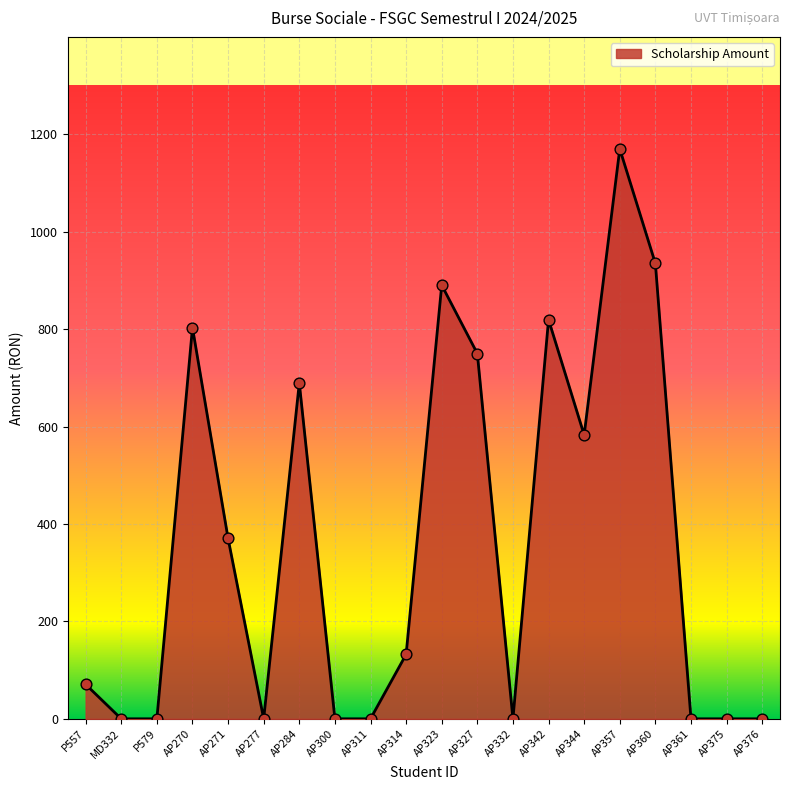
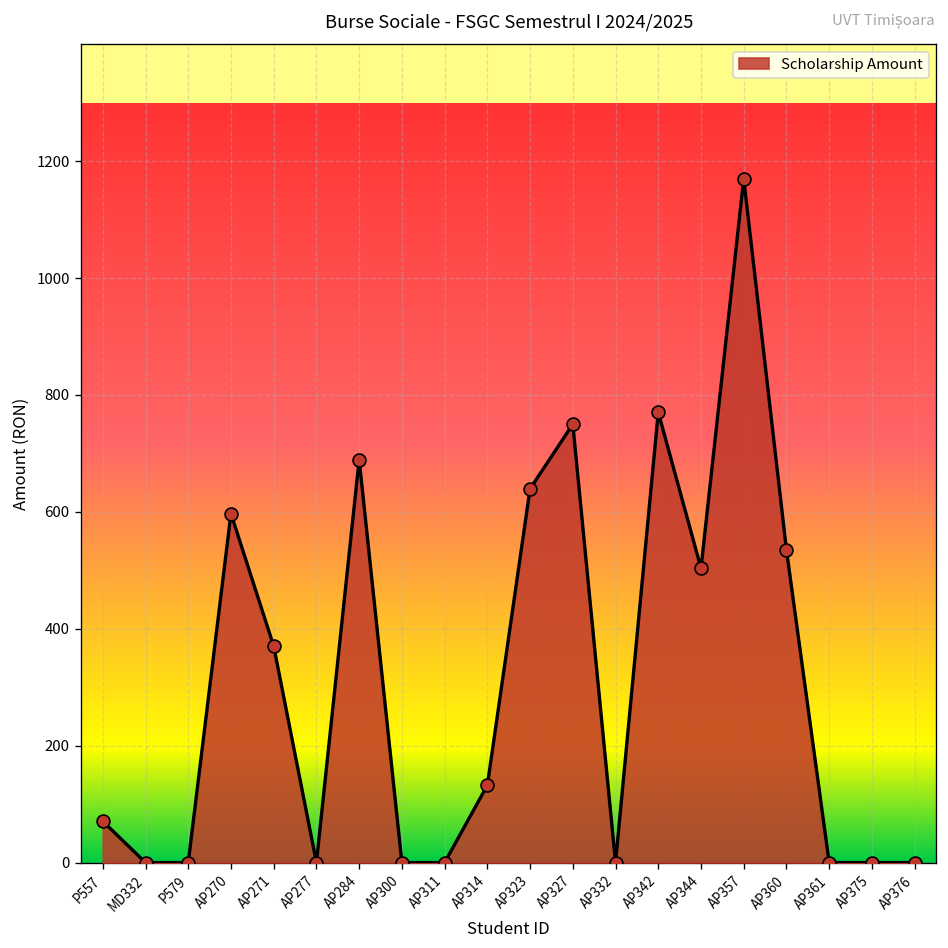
  {
    "P557": 70,
    "MD332": 0,
    "P579": 0,
-   "AP270": 800,
+   "AP270": 600,
    "AP271": 370,
    "AP277": 0,
    "AP284": 690,
    "AP300": 0,
    "AP311": 0,
    "AP314": 130,
-   "AP323": 890,
+   "AP323": 640,
    "AP327": 750,
    "AP332": 0,
-   "AP342": 820,
-   "AP344": 580,
+   "AP342": 770,
+   "AP344": 500,
    "AP357": 1170,
-   "AP360": 930,
+   "AP360": 530,
    "AP361": 0,
    "AP375": 0,
    "AP376": 0
  }
